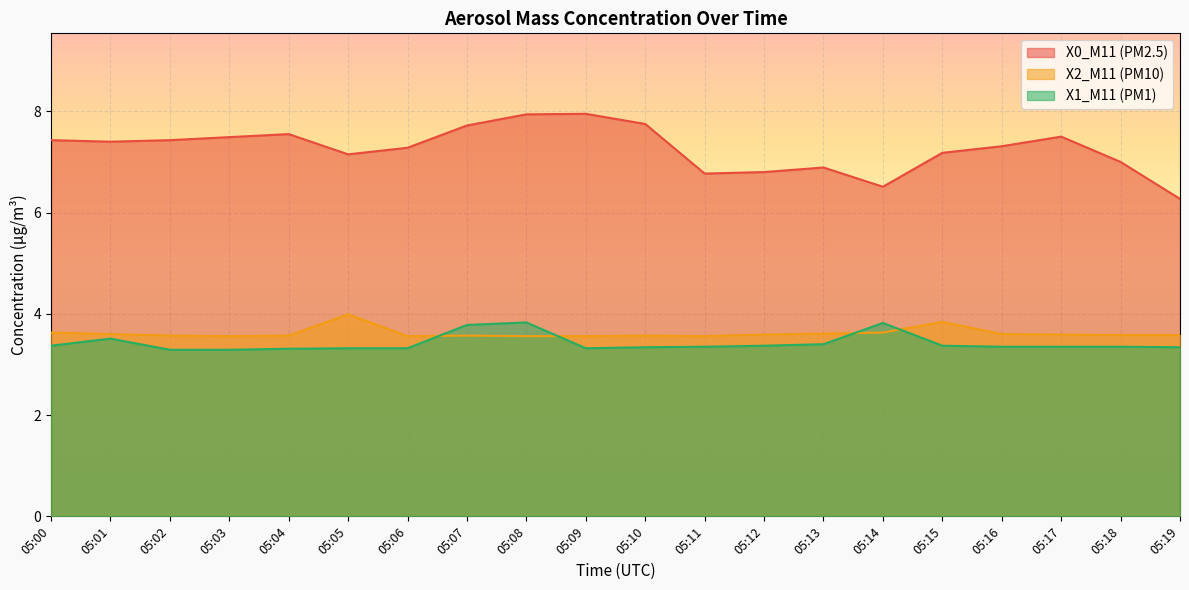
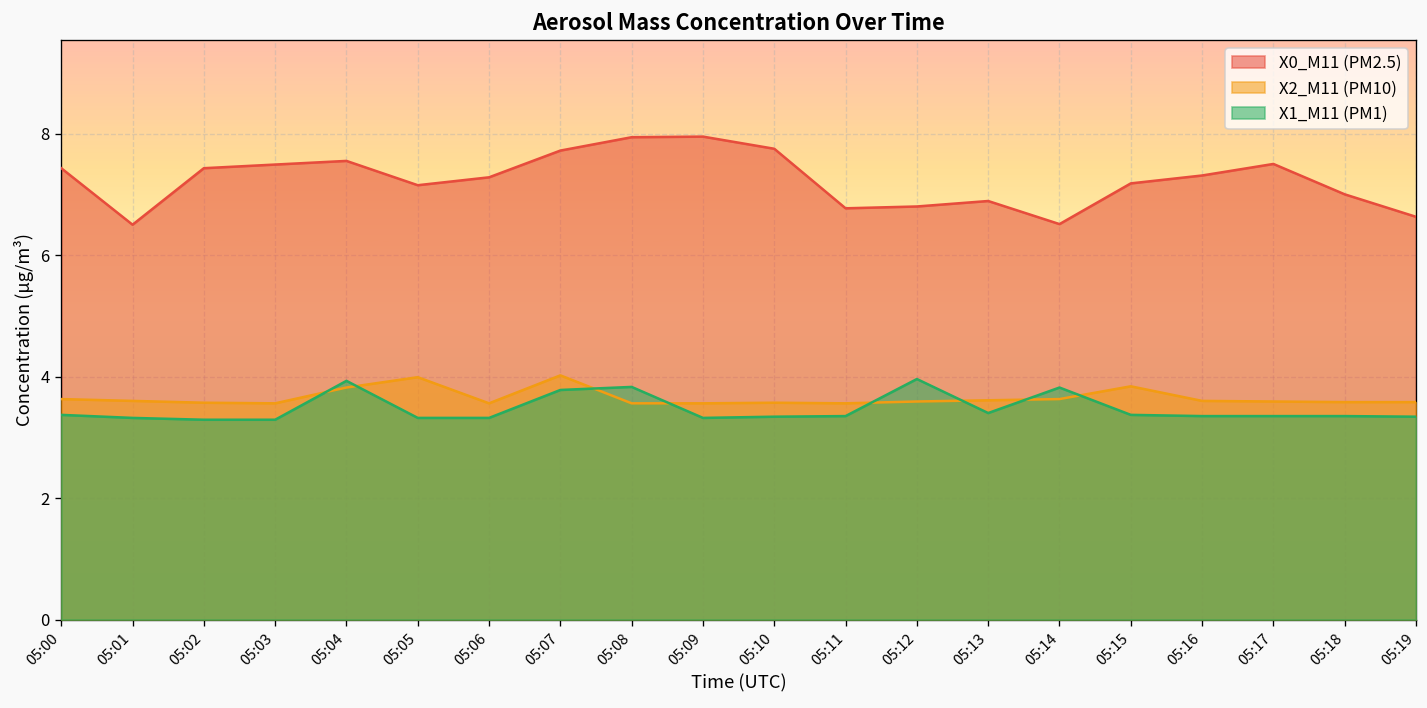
  {
    "X0_M11 (PM2.5)": {
      "05:00": 7.4,
-     "05:01": 7.4,
+     "05:01": 6.5,
      "05:02": 7.4,
      "05:03": 7.5,
      "05:04": 7.6,
      "05:05": 7.2,
      "05:06": 7.3,
      "05:07": 7.7,
      "05:08": 7.9,
      "05:09": 8.0,
      "05:10": 7.8,
      "05:11": 6.8,
      "05:12": 6.8,
      "05:13": 6.9,
      "05:14": 6.5,
      "05:15": 7.2,
      "05:16": 7.3,
      "05:17": 7.5,
      "05:18": 7.0,
-     "05:19": 6.3
+     "05:19": 6.6
    },
    "X2_M11 (PM10)": {
      "05:00": 3.6,
      "05:01": 3.6,
      "05:02": 3.6,
      "05:03": 3.6,
-     "05:04": 3.6,
+     "05:04": 3.8,
      "05:05": 4.0,
      "05:06": 3.6,
-     "05:07": 3.6,
+     "05:07": 4.0,
      "05:08": 3.6,
      "05:09": 3.6,
      "05:10": 3.6,
      "05:11": 3.6,
      "05:12": 3.6,
      "05:13": 3.6,
      "05:14": 3.6,
      "05:15": 3.8,
      "05:16": 3.6,
      "05:17": 3.6,
      "05:18": 3.6,
      "05:19": 3.6
    },
    "X1_M11 (PM1)": {
      "05:00": 3.4,
-     "05:01": 3.5,
+     "05:01": 3.3,
      "05:02": 3.3,
      "05:03": 3.3,
-     "05:04": 3.3,
+     "05:04": 3.9,
      "05:05": 3.3,
      "05:06": 3.3,
      "05:07": 3.8,
      "05:08": 3.8,
      "05:09": 3.3,
      "05:10": 3.3,
      "05:11": 3.4,
-     "05:12": 3.4,
+     "05:12": 4.0,
      "05:13": 3.4,
      "05:14": 3.8,
      "05:15": 3.4,
      "05:16": 3.4,
      "05:17": 3.4,
      "05:18": 3.4,
      "05:19": 3.3
    }
  }
